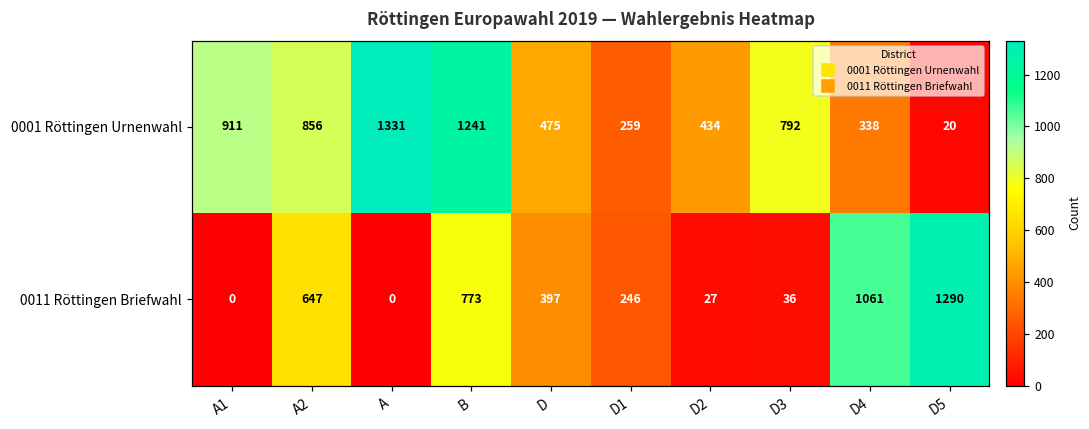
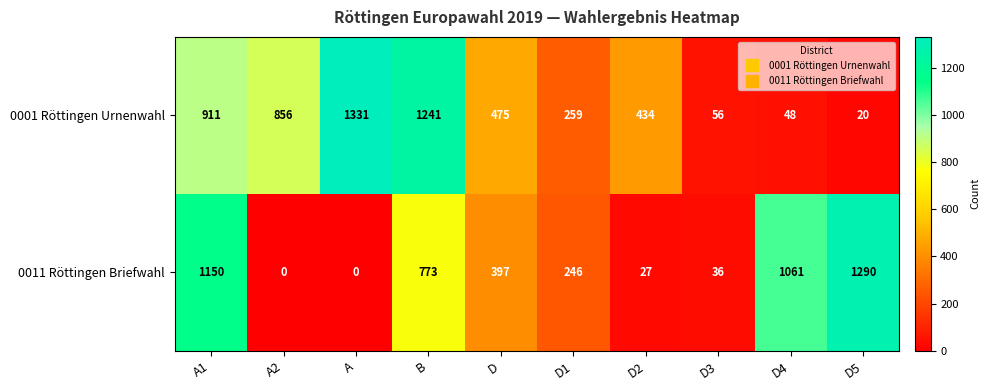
  {
    "0001 Röttingen Urnenwahl": {
      "A1": 911,
      "A2": 856,
      "A": 1331,
      "B": 1241,
      "D": 475,
      "D1": 259,
      "D2": 434,
-     "D3": 792,
-     "D4": 338,
+     "D3": 56,
+     "D4": 48,
      "D5": 20
    },
    "0011 Röttingen Briefwahl": {
-     "A1": 0,
-     "A2": 647,
+     "A1": 1150,
+     "A2": 0,
      "A": 0,
      "B": 773,
      "D": 397,
      "D1": 246,
      "D2": 27,
      "D3": 36,
      "D4": 1061,
      "D5": 1290
    }
  }
